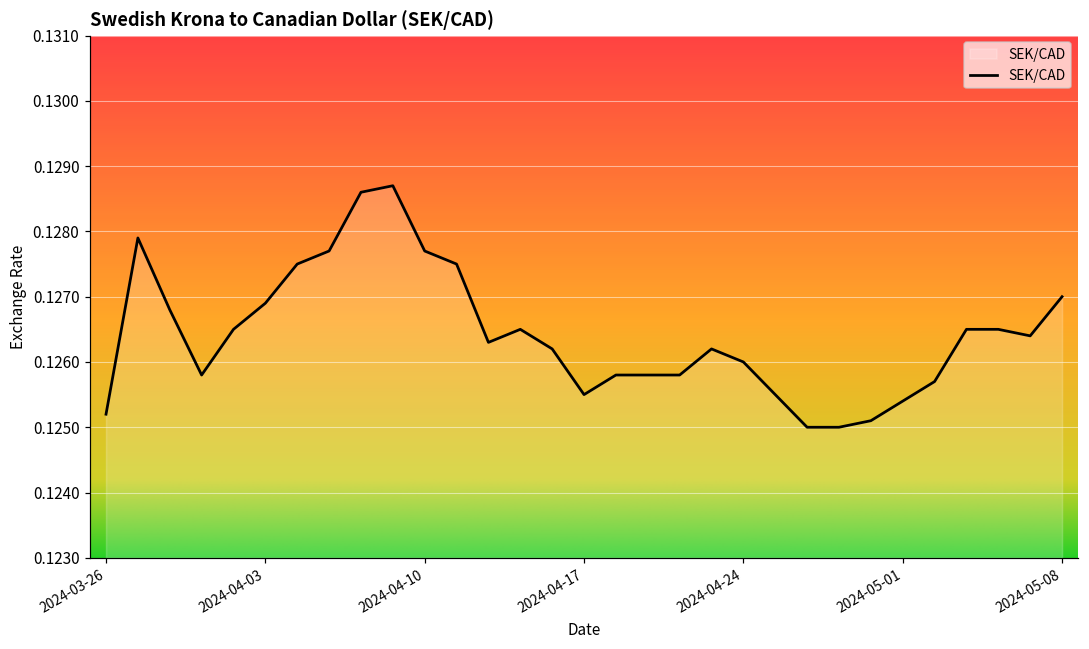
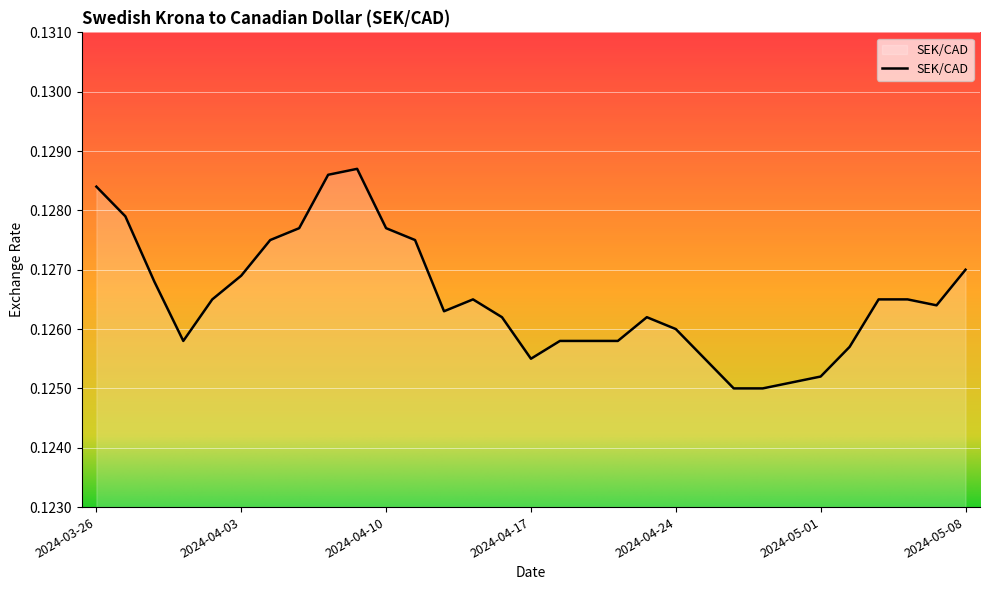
  {
-   "2024-03-26": 0.1252,
+   "2024-03-26": 0.1284,
    "2024-04-03": 0.1269,
    "2024-04-10": 0.1277,
    "2024-04-17": 0.1255,
    "2024-04-24": 0.1260,
-   "2024-05-01": 0.1254,
+   "2024-05-01": 0.1252,
    "2024-05-08": 0.1270
  }
